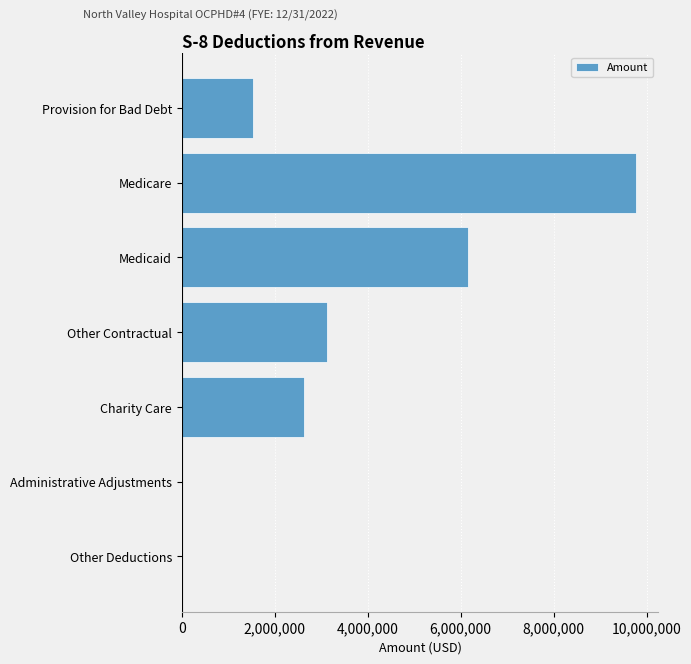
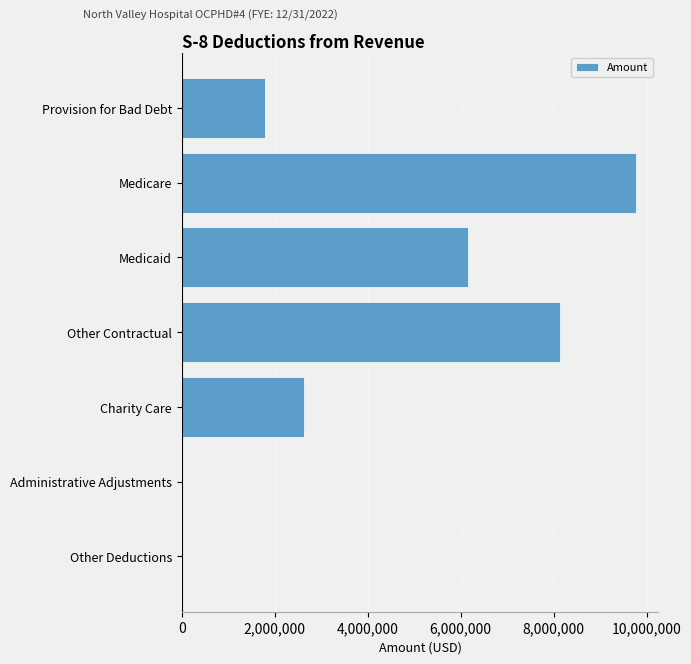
  {
-   "Provision for Bad Debt": "1,500,000",
+   "Provision for Bad Debt": "1,800,000",
    "Medicare": "9,800,000",
    "Medicaid": "6,200,000",
-   "Other Contractual": "3,100,000",
+   "Other Contractual": "8,100,000",
    "Charity Care": "2,600,000",
    "Administrative Adjustments": "0",
    "Other Deductions": "0"
  }
